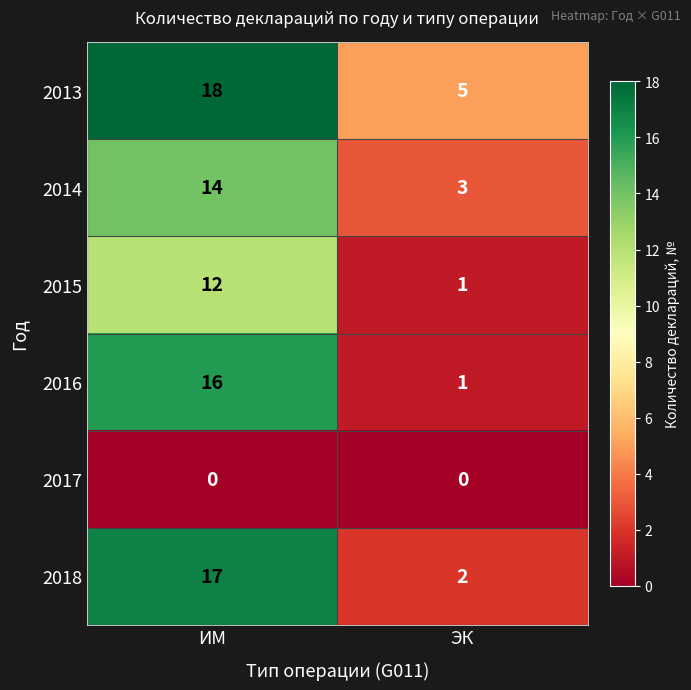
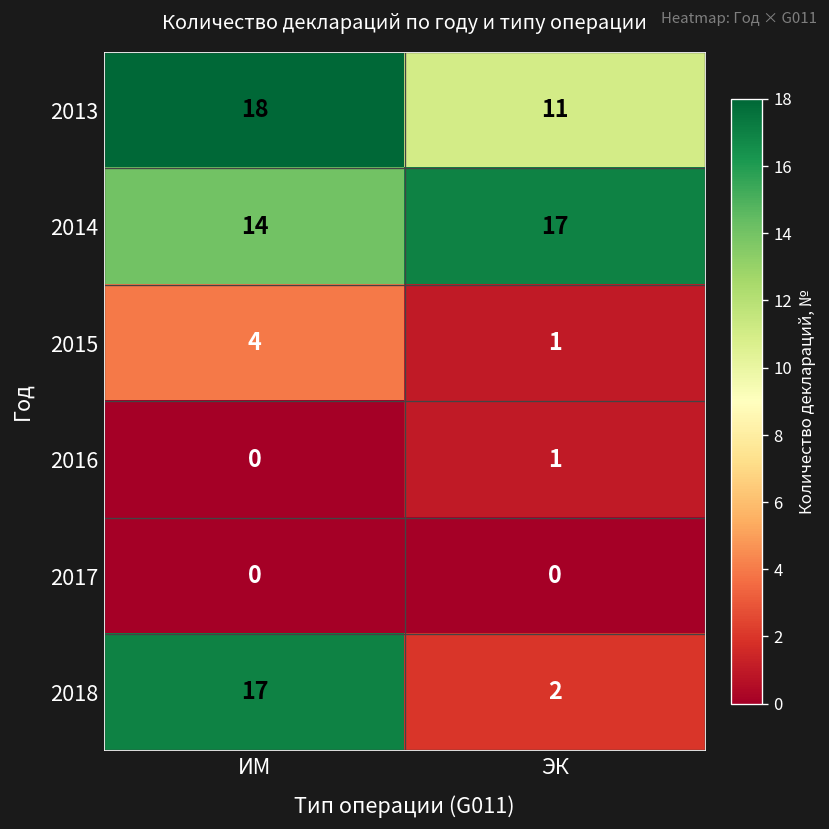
  {
    "2013": {
      "ИМ": 18,
-     "ЭК": 5
+     "ЭК": 11
    },
    "2014": {
      "ИМ": 14,
-     "ЭК": 3
+     "ЭК": 17
    },
    "2015": {
-     "ИМ": 12,
+     "ИМ": 4,
      "ЭК": 1
    },
    "2016": {
-     "ИМ": 16,
+     "ИМ": 0,
      "ЭК": 1
    },
    "2017": {
      "ИМ": 0,
      "ЭК": 0
    },
    "2018": {
      "ИМ": 17,
      "ЭК": 2
    }
  }
